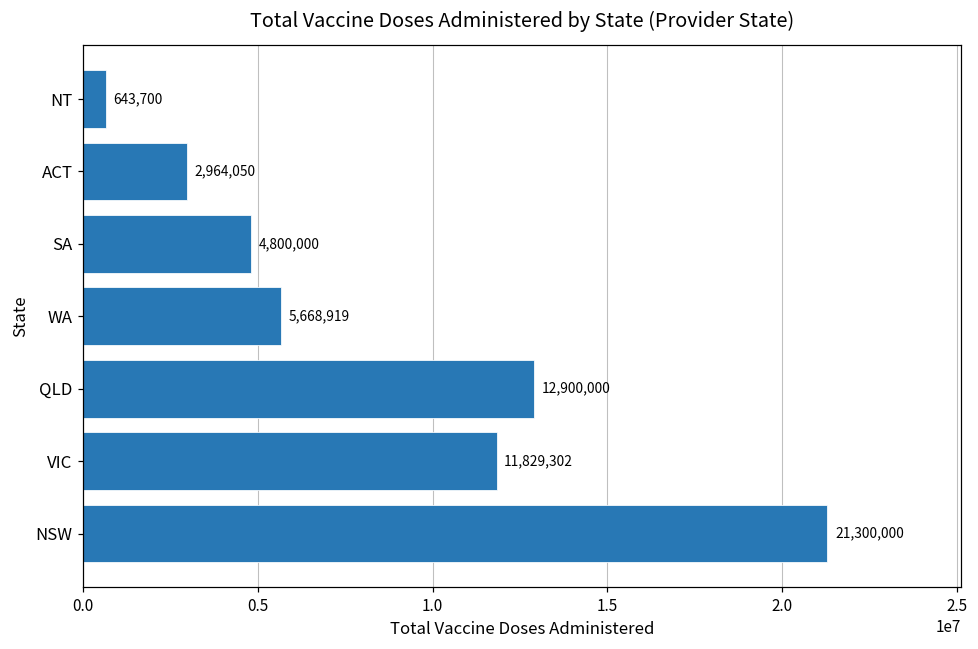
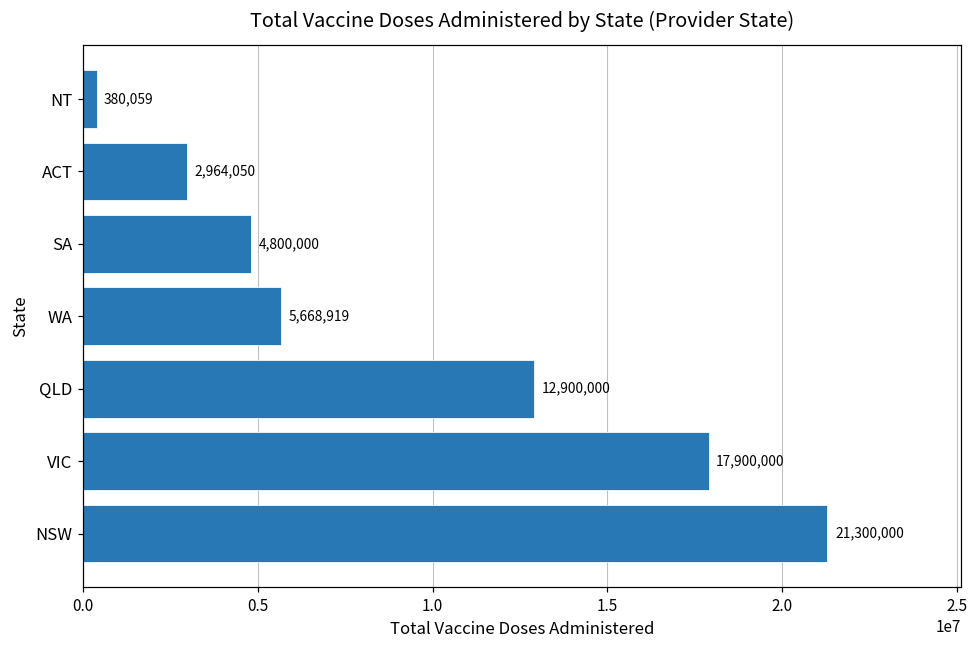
  {
-   "NT": "643,700",
+   "NT": "380,059",
    "ACT": "2,964,050",
    "SA": "4,800,000",
    "WA": "5,668,919",
    "QLD": "12,900,000",
-   "VIC": "11,829,302",
+   "VIC": "17,900,000",
    "NSW": "21,300,000"
  }
